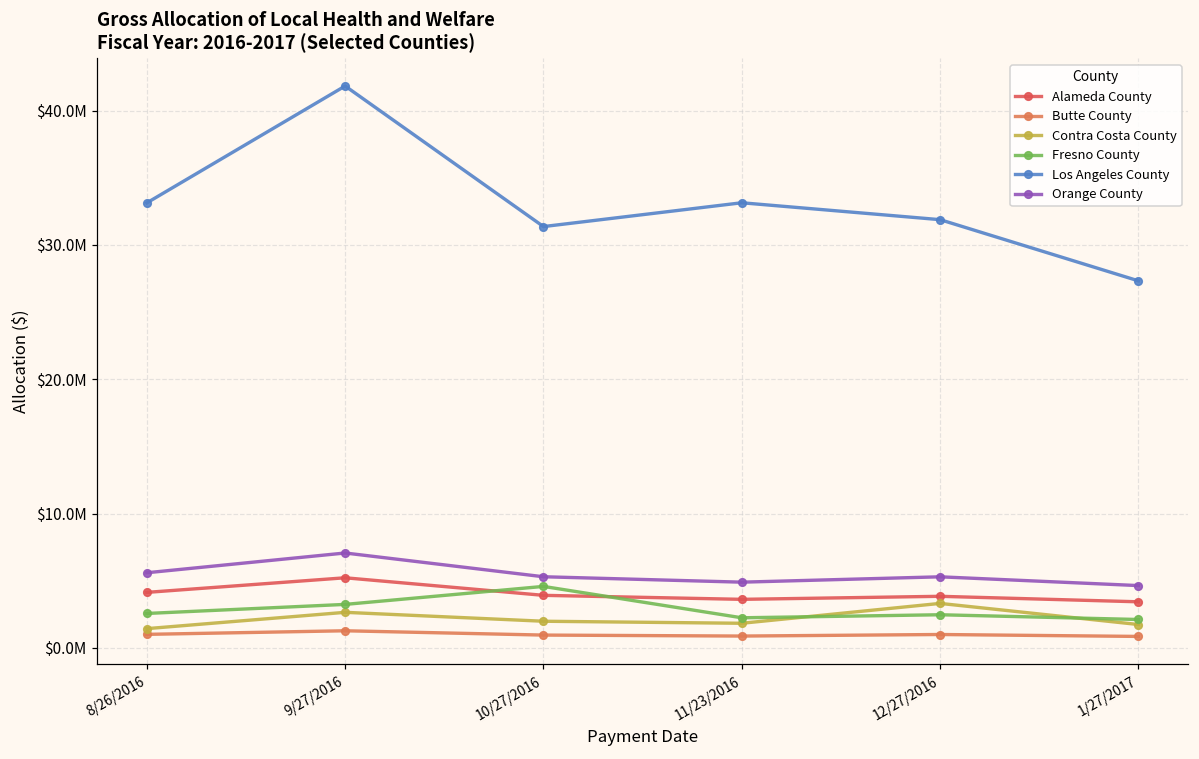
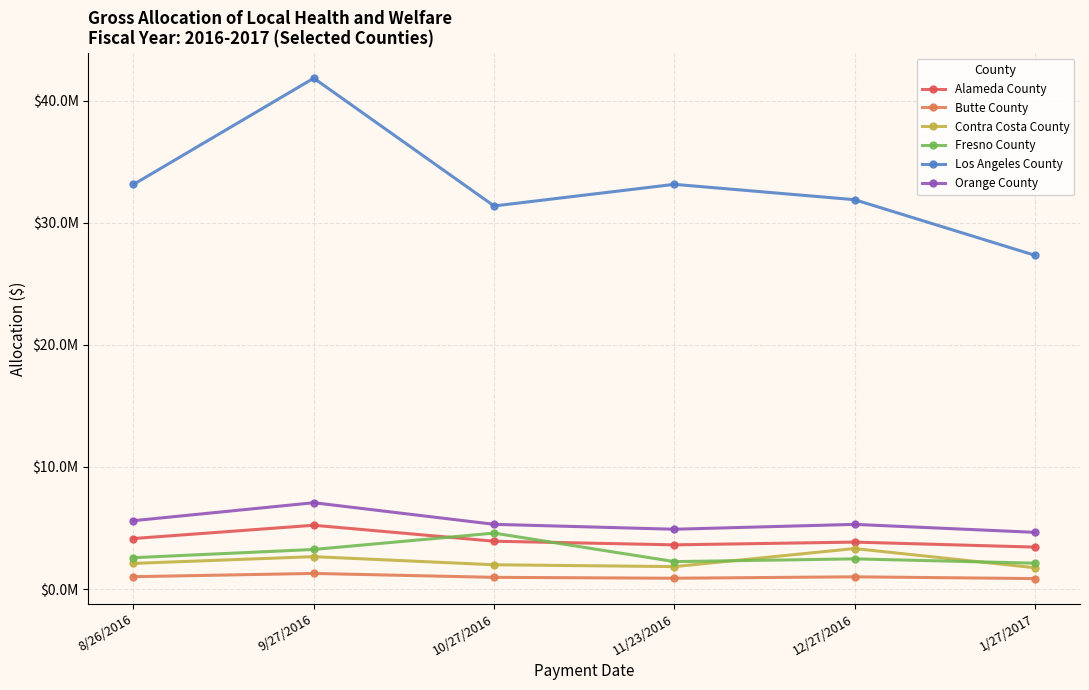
  {
    "Contra Costa County": {
-     "8/26/2016": "$1400000",
+     "8/26/2016": "$2100000",
      "9/27/2016": "$2700000",
      "10/27/2016": "$2000000",
      "11/23/2016": "$1800000",
      "12/27/2016": "$3300000",
      "1/27/2017": "$1700000"
    },
    "Fresno County": {
      "8/26/2016": "$2600000",
      "9/27/2016": "$3200000",
      "10/27/2016": "$4600000",
      "11/23/2016": "$2200000",
      "12/27/2016": "$2500000",
      "1/27/2017": "$2100000"
    },
    "Los Angeles County": {
      "8/26/2016": "$33100000",
      "9/27/2016": "$41800000",
      "10/27/2016": "$31400000",
      "11/23/2016": "$33100000",
      "12/27/2016": "$31900000",
      "1/27/2017": "$27300000"
    },
    "Orange County": {
      "8/26/2016": "$5600000",
      "9/27/2016": "$7100000",
      "10/27/2016": "$5300000",
      "11/23/2016": "$4900000",
      "12/27/2016": "$5300000",
      "1/27/2017": "$4600000"
    }
  }
